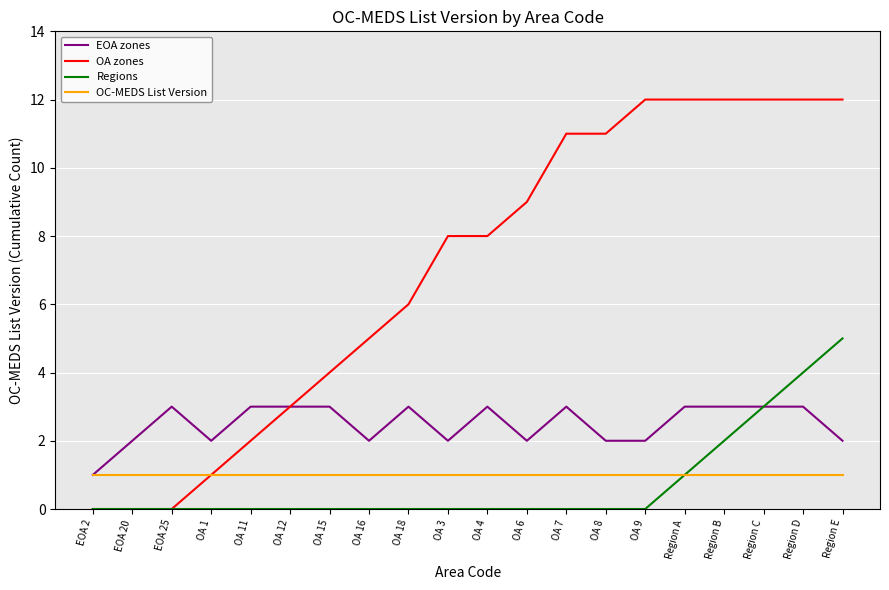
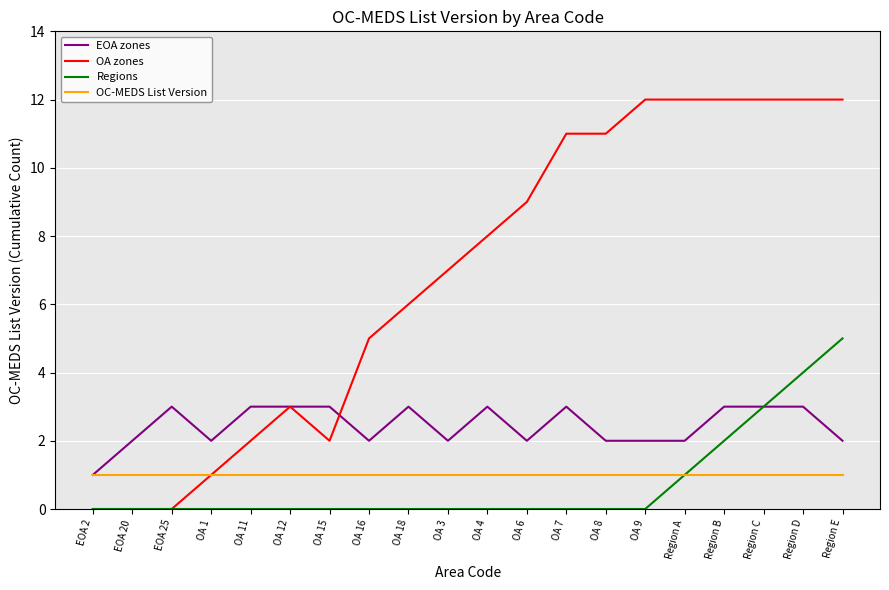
  {
    "EOA zones": {
      "EOA 20": 2,
      "EOA 25": 3,
      "OA 1": 2,
      "OA 11": 3,
      "OA 15": 3,
      "OA 16": 2,
      "OA 18": 3,
      "OA 3": 2,
      "OA 4": 3,
      "OA 6": 2,
      "OA 7": 3,
      "OA 8": 2,
      "OA 9": 2,
-     "Region A": 3,
+     "Region A": 2,
      "Region B": 3,
      "Region D": 3,
      "Region E": 2
    },
    "OA zones": {
      "OA 11": 2,
-     "OA 15": 4,
+     "OA 15": 2,
      "OA 16": 5,
      "OA 18": 6,
-     "OA 3": 8,
+     "OA 3": 7,
      "OA 4": 8,
      "OA 6": 9,
      "OA 7": 11,
      "OA 8": 11,
      "OA 9": 12,
      "Region A": 12,
      "Region B": 12,
      "Region C": 12,
      "Region D": 12,
      "Region E": 12
    },
    "Regions": {
      "OA 1": 0,
      "OA 11": 0,
      "OA 12": 0,
      "OA 15": 0,
      "OA 16": 0,
      "OA 18": 0,
      "OA 3": 0,
      "OA 4": 0,
      "OA 6": 0,
      "OA 7": 0,
      "OA 8": 0,
      "OA 9": 0,
      "Region B": 2,
      "Region D": 4,
      "Region E": 5
    },
    "OC-MEDS List Version": {
      "EOA 20": 1,
      "EOA 25": 1,
      "OA 11": 1,
      "OA 12": 1,
      "OA 15": 1,
      "OA 16": 1,
      "OA 18": 1,
      "OA 3": 1,
      "OA 4": 1,
      "OA 6": 1,
      "OA 7": 1,
      "OA 8": 1,
      "OA 9": 1,
      "Region B": 1,
      "Region C": 1,
      "Region D": 1,
      "Region E": 1
    }
  }
